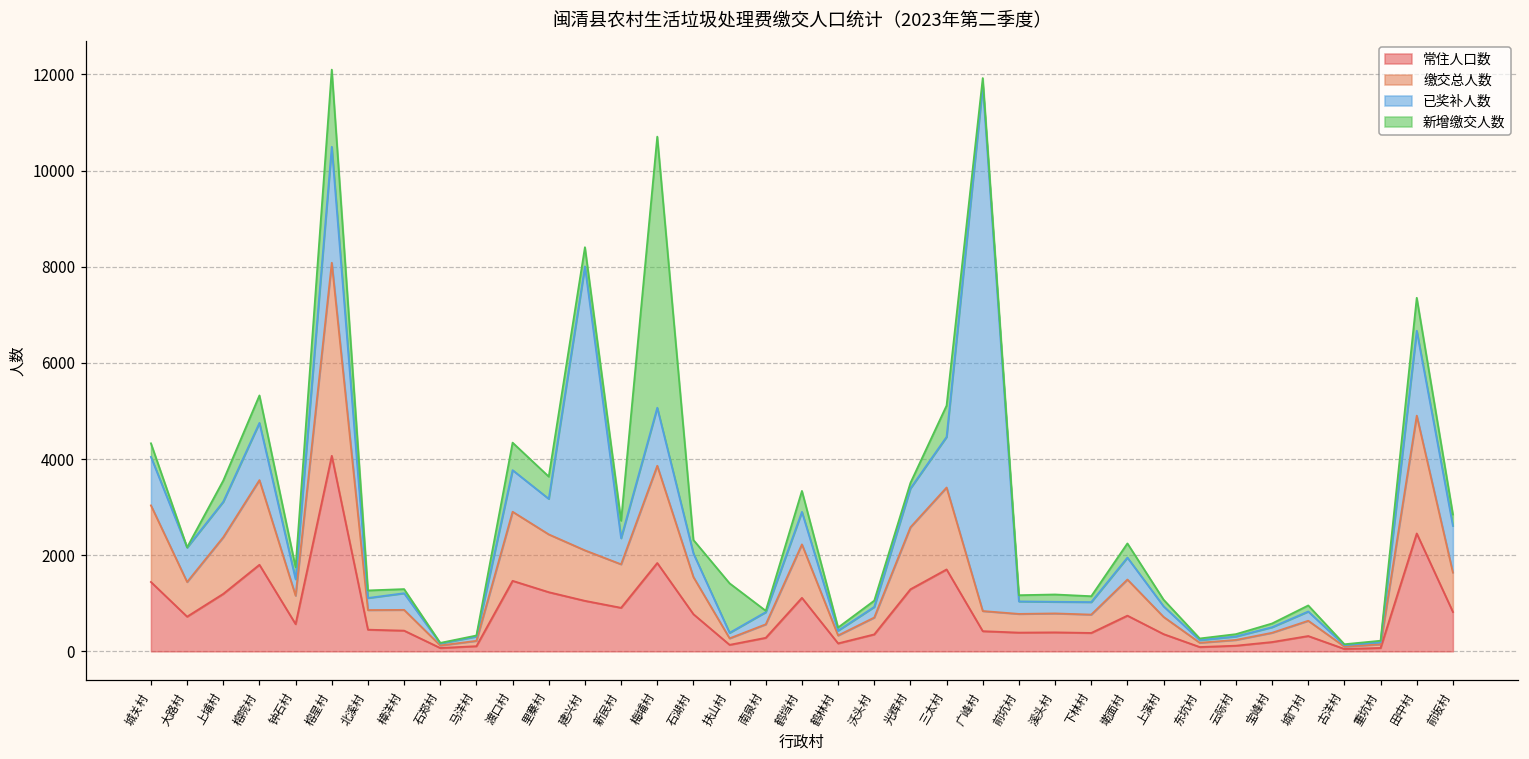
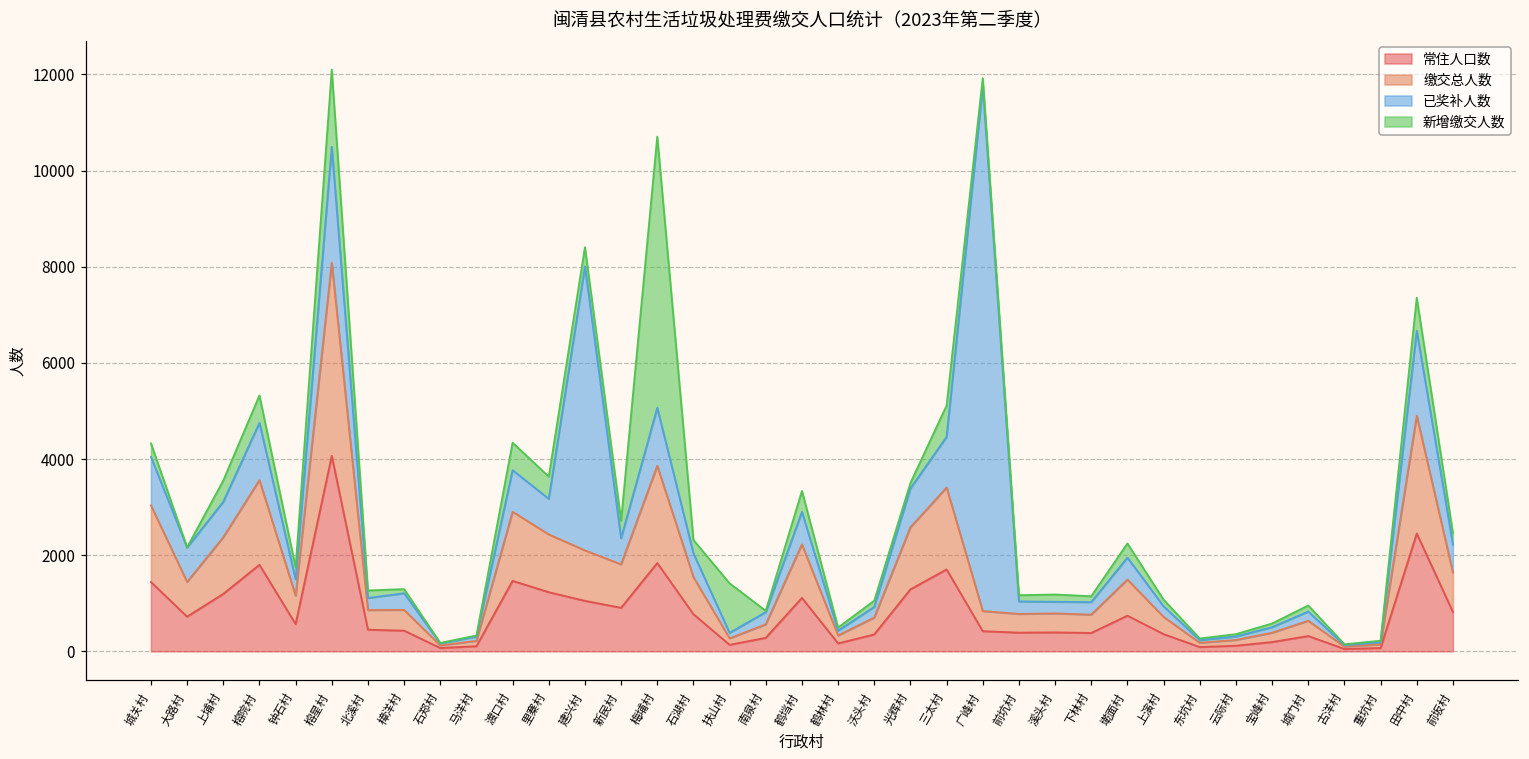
  {
    "已奖补人数": {
      "城关村": 1000,
      "上埔村": 700,
      "榕院村": 1200,
      "钟石村": 300,
      "榕星村": 2400,
      "北溪村": 300,
      "樟洋村": 300,
      "渡口村": 900,
      "里寨村": 700,
      "建兴村": 5900,
      "新民村": 500,
      "梅埔村": 1200,
      "石湖村": 500,
      "扶山村": 100,
      "鹤垱村": 700,
      "鹤林村": 100,
      "沃头村": 200,
      "光辉村": 800,
      "三太村": 1100,
      "广峰村": 10900,
      "前坑村": 300,
      "溪头村": 200,
      "下林村": 300,
      "墘面村": 500,
      "上演村": 200,
      "宝峰村": 100,
      "城门村": 200,
      "田中村": 1800,
-     "前坂村": 1000
+     "前坂村": 600
    },
    "新增缴交人数": {
      "城关村": 300,
      "上埔村": 400,
      "榕院村": 600,
      "钟石村": 200,
      "榕星村": 1600,
      "北溪村": 200,
      "樟洋村": 100,
      "渡口村": 600,
      "里寨村": 500,
      "建兴村": 400,
      "新民村": 400,
      "梅埔村": 5600,
      "石湖村": 300,
      "扶山村": 1000,
      "鹤垱村": 400,
      "鹤林村": 100,
      "沃头村": 100,
      "光辉村": 100,
      "三太村": 700,
      "广峰村": 200,
      "前坑村": 100,
      "溪头村": 200,
      "下林村": 100,
      "墘面村": 300,
      "上演村": 100,
      "宝峰村": 100,
      "城门村": 100,
      "田中村": 700,
      "前坂村": 200
    }
  }
